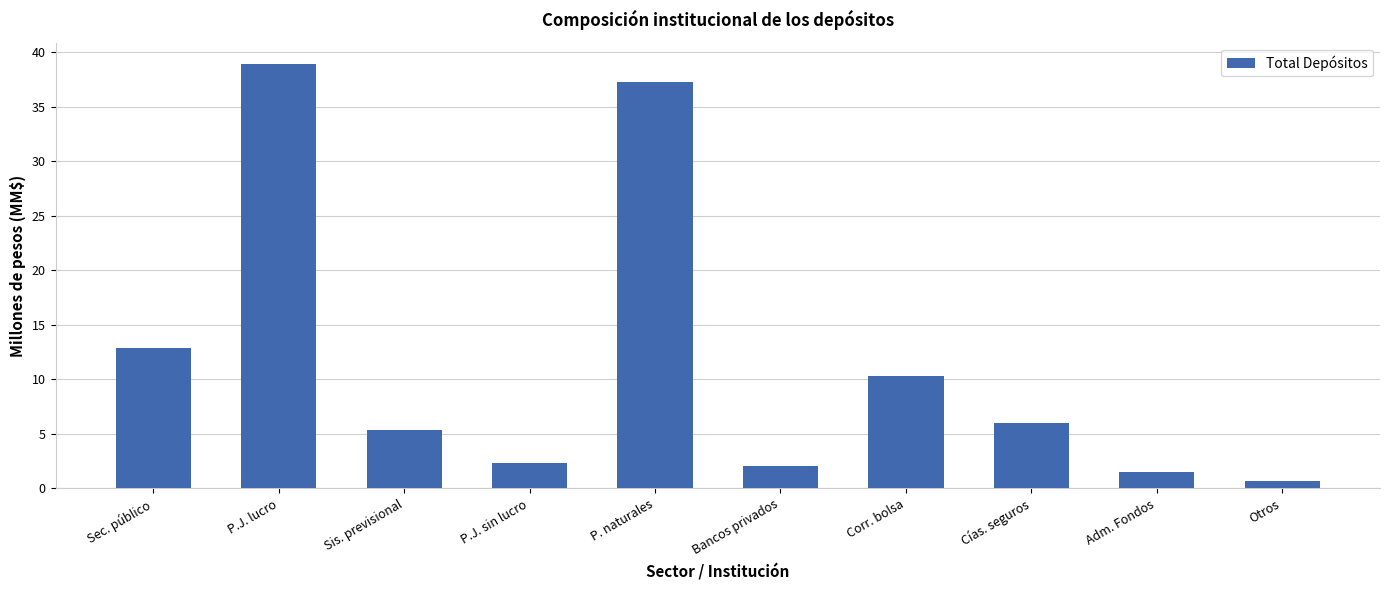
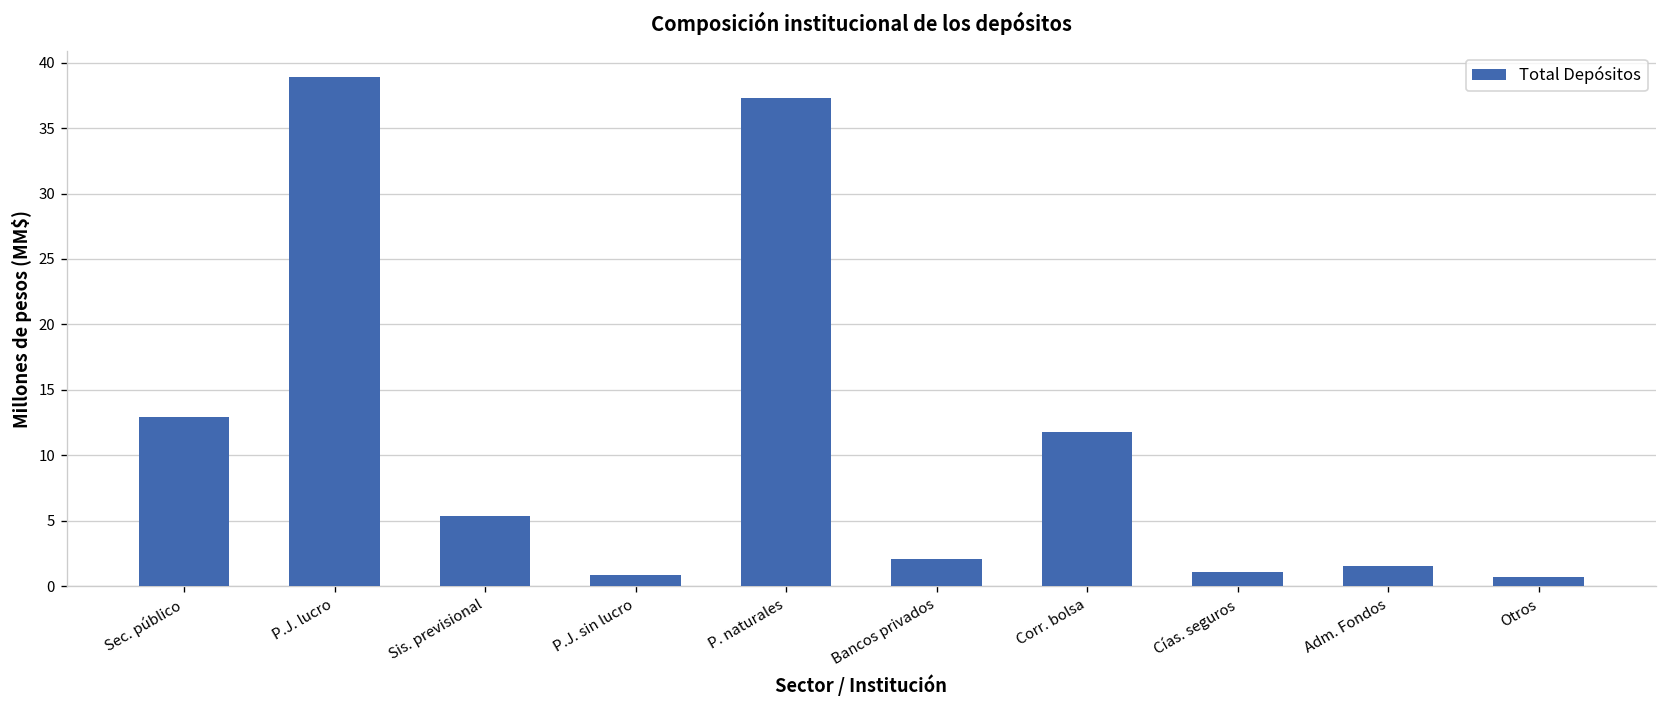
  {
    "Sec. público": 12.9,
    "P.J. lucro": 38.9,
    "Sis. previsional": 5.3,
-   "P.J. sin lucro": 2.3,
+   "P.J. sin lucro": 0.9,
    "P. naturales": 37.3,
    "Bancos privados": 2.0,
-   "Corr. bolsa": 10.3,
-   "Cías. seguros": 6.0,
+   "Corr. bolsa": 11.8,
+   "Cías. seguros": 1.1,
    "Adm. Fondos": 1.5,
    "Otros": 0.7
  }
